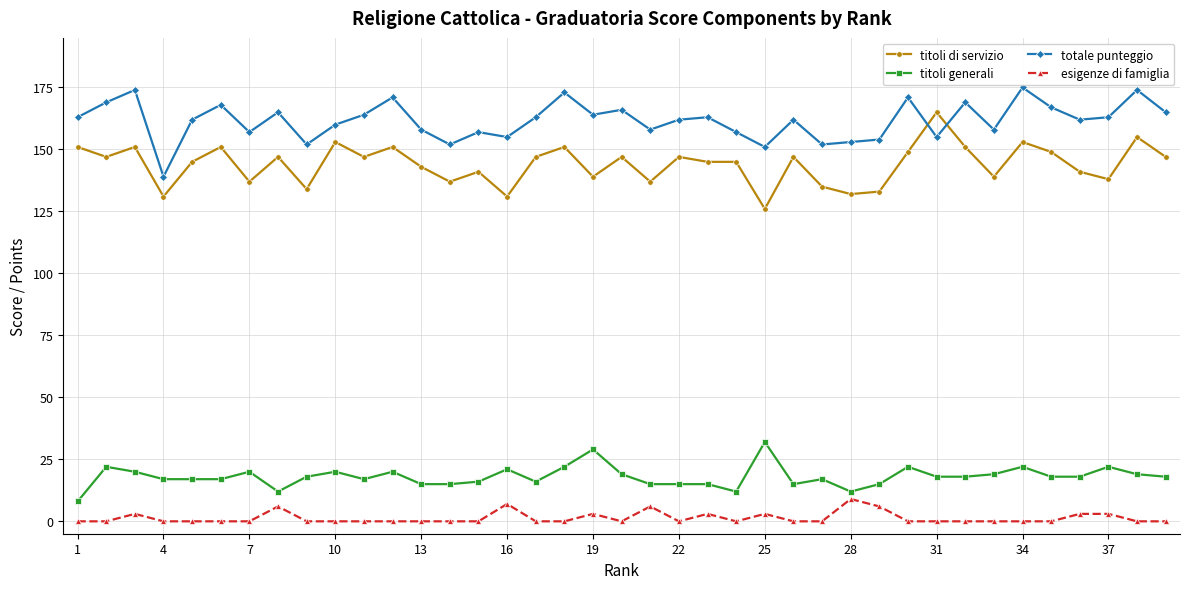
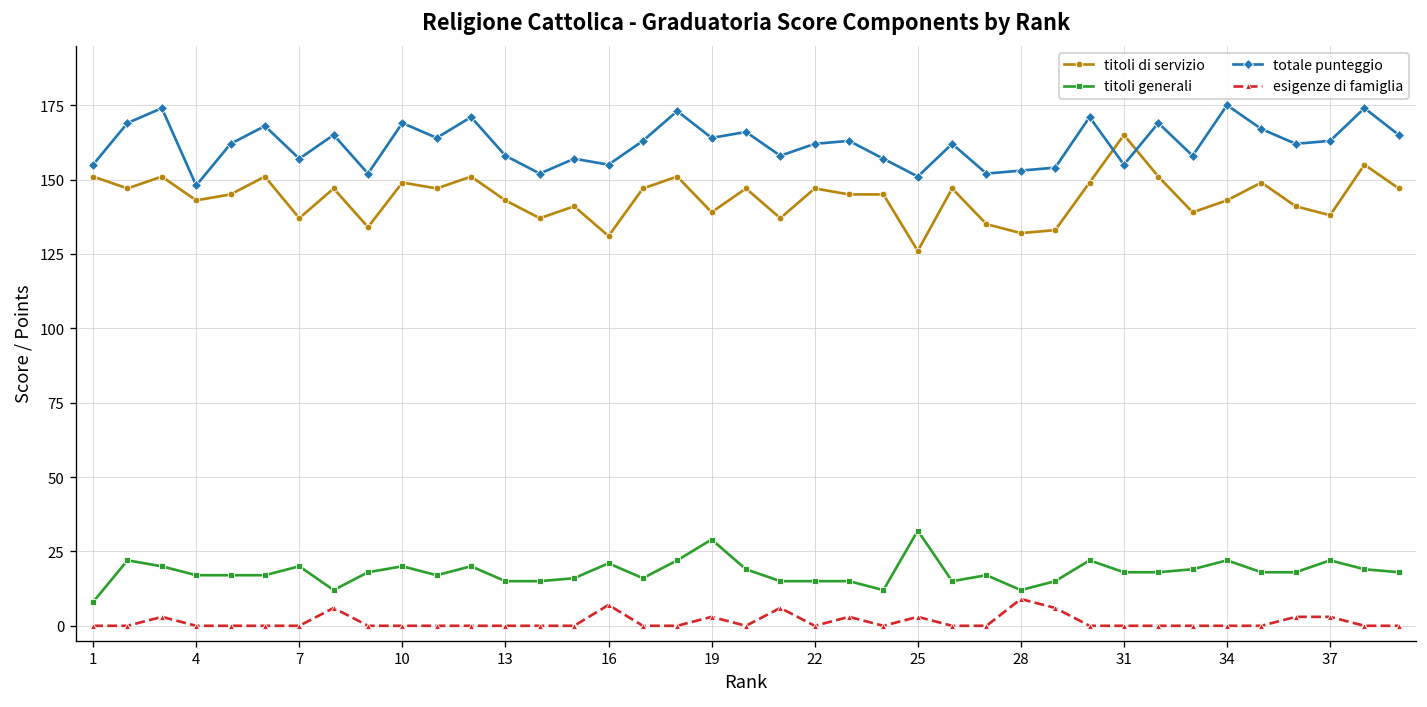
  {
    "titoli di servizio": {
      "1": 151,
-     "4": 131,
+     "4": 143,
      "7": 137,
-     "10": 153,
+     "10": 149,
      "13": 143,
      "16": 131,
      "19": 139,
      "22": 147,
      "25": 126,
      "28": 132,
      "31": 165,
-     "34": 153,
+     "34": 143,
      "37": 138
    },
    "titoli generali": {
      "1": 8,
      "4": 17,
      "7": 20,
      "10": 20,
      "13": 15,
      "16": 21,
      "19": 29,
      "22": 15,
      "25": 32,
      "28": 12,
      "31": 18,
      "34": 22,
      "37": 22
    },
    "totale punteggio": {
-     "1": 163,
-     "4": 139,
+     "1": 155,
+     "4": 148,
      "7": 157,
-     "10": 160,
+     "10": 169,
      "13": 158,
      "16": 155,
      "19": 164,
      "22": 162,
      "25": 151,
      "28": 153,
      "31": 155,
      "34": 175,
      "37": 163
    },
    "esigenze di famiglia": {
      "1": 0,
      "4": 0,
      "7": 0,
      "10": 0,
      "13": 0,
      "16": 7,
      "19": 3,
      "22": 0,
      "25": 3,
      "28": 9,
      "31": 0,
      "34": 0,
      "37": 3
    }
  }
